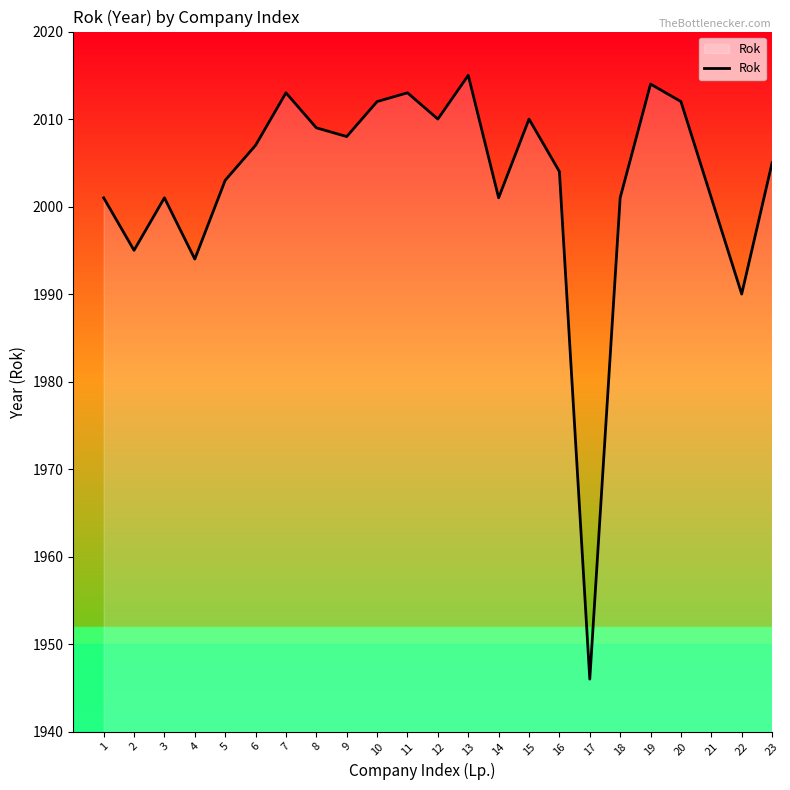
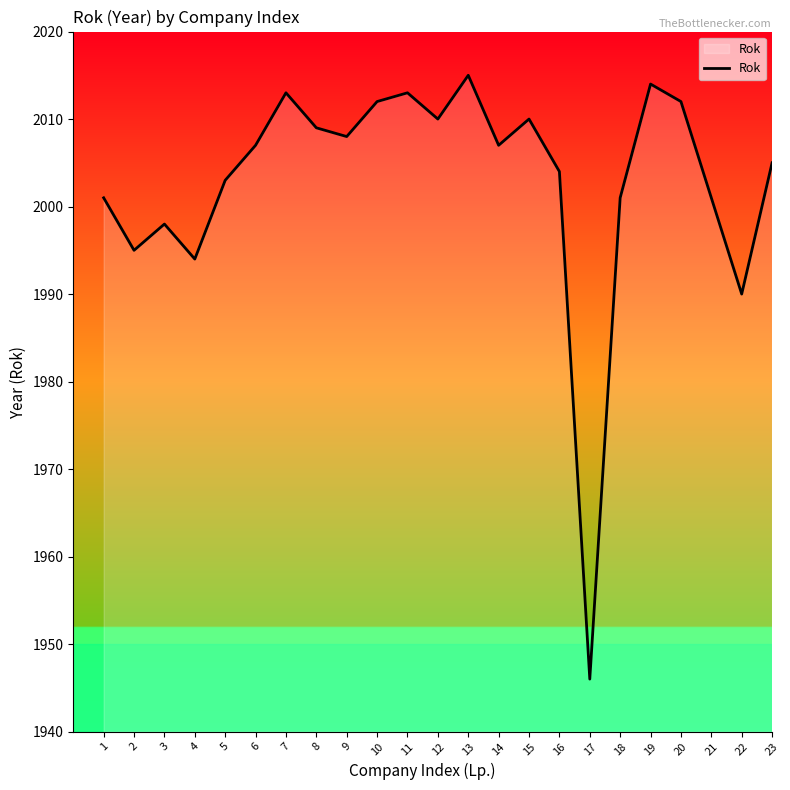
  {
    "1": 2001,
    "2": 1995,
-   "3": 2001,
+   "3": 1998,
    "4": 1994,
    "5": 2003,
    "6": 2007,
    "7": 2013,
    "8": 2009,
    "9": 2008,
    "10": 2012,
    "11": 2013,
    "12": 2010,
    "13": 2015,
-   "14": 2001,
+   "14": 2007,
    "15": 2010,
    "16": 2004,
    "17": 1946,
    "18": 2001,
    "19": 2014,
    "20": 2012,
    "21": 2001,
    "22": 1990,
    "23": 2005
  }
